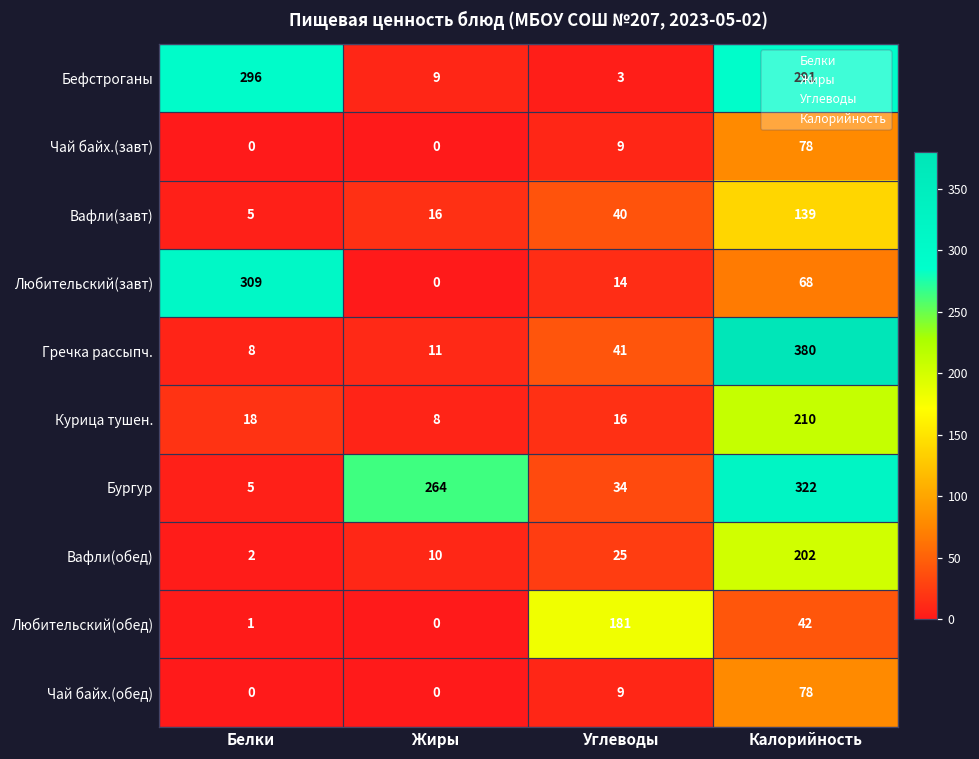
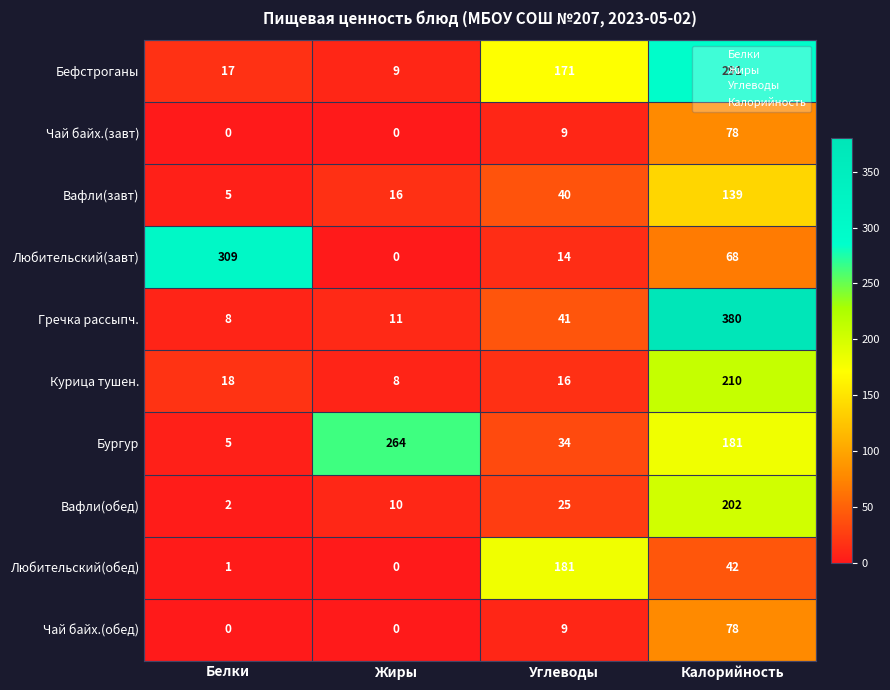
  {
    "Бефстроганы": {
-     "Белки": 296,
+     "Белки": 17,
      "Жиры": 9,
-     "Углеводы": 3
+     "Углеводы": 171
    },
    "Чай байх.(завт)": {
      "Белки": 0,
      "Жиры": 0,
      "Углеводы": 9,
      "Калорийность": 78
    },
    "Вафли(завт)": {
      "Белки": 5,
      "Жиры": 16,
      "Углеводы": 40,
      "Калорийность": 139
    },
    "Любительский(завт)": {
      "Белки": 309,
      "Жиры": 0,
      "Углеводы": 14,
      "Калорийность": 68
    },
    "Гречка рассыпч.": {
      "Белки": 8,
      "Жиры": 11,
      "Углеводы": 41,
      "Калорийность": 380
    },
    "Курица тушен.": {
      "Белки": 18,
      "Жиры": 8,
      "Углеводы": 16,
      "Калорийность": 210
    },
    "Бургур": {
      "Белки": 5,
      "Жиры": 264,
      "Углеводы": 34,
-     "Калорийность": 322
+     "Калорийность": 181
    },
    "Вафли(обед)": {
      "Белки": 2,
      "Жиры": 10,
      "Углеводы": 25,
      "Калорийность": 202
    },
    "Любительский(обед)": {
      "Белки": 1,
      "Жиры": 0,
      "Углеводы": 181,
      "Калорийность": 42
    },
    "Чай байх.(обед)": {
      "Белки": 0,
      "Жиры": 0,
      "Углеводы": 9,
      "Калорийность": 78
    }
  }
